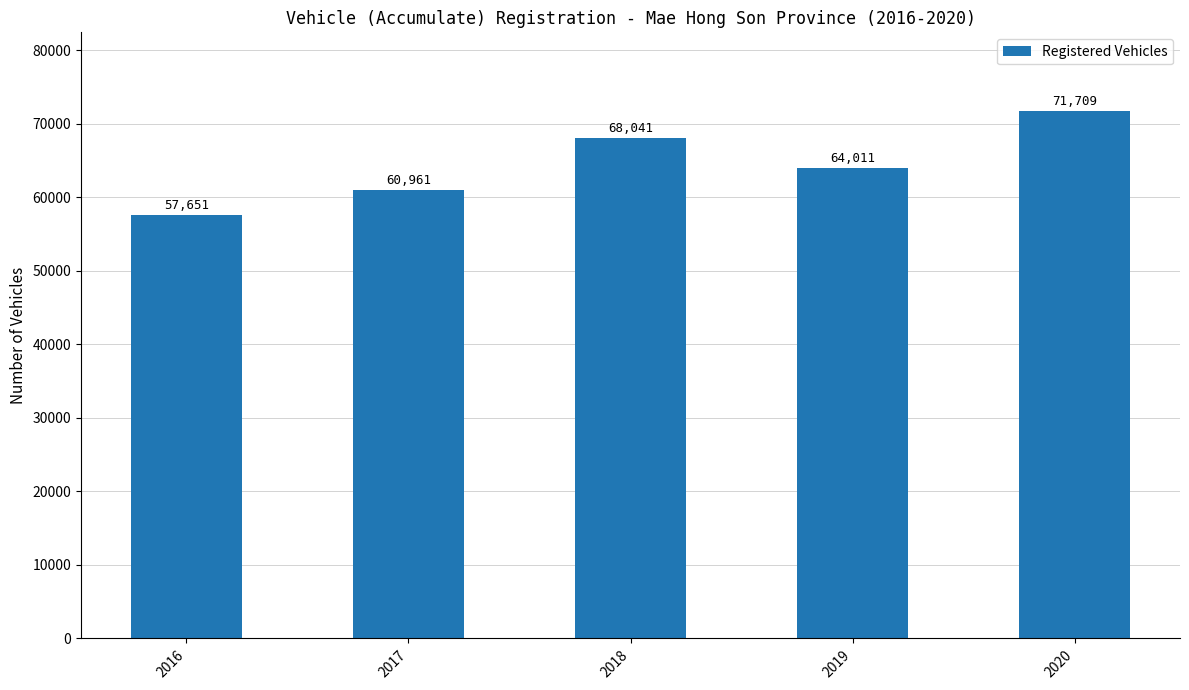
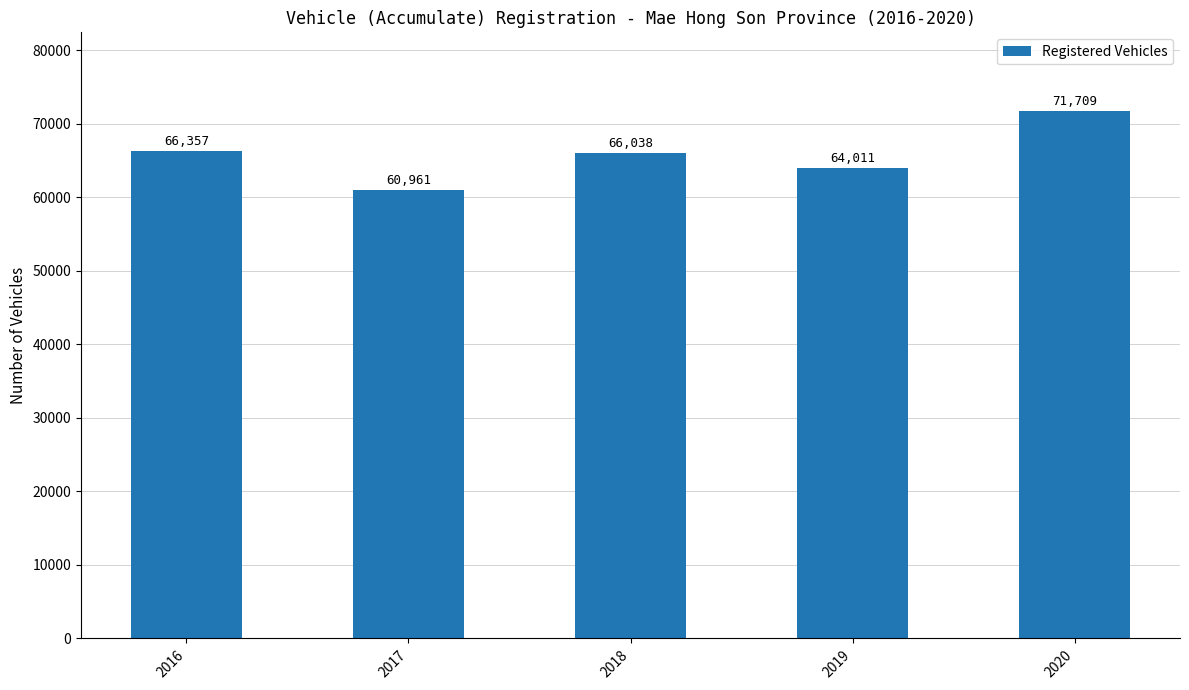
  {
-   "2016": "57,651",
+   "2016": "66,357",
    "2017": "60,961",
-   "2018": "68,041",
+   "2018": "66,038",
    "2019": "64,011",
    "2020": "71,709"
  }
